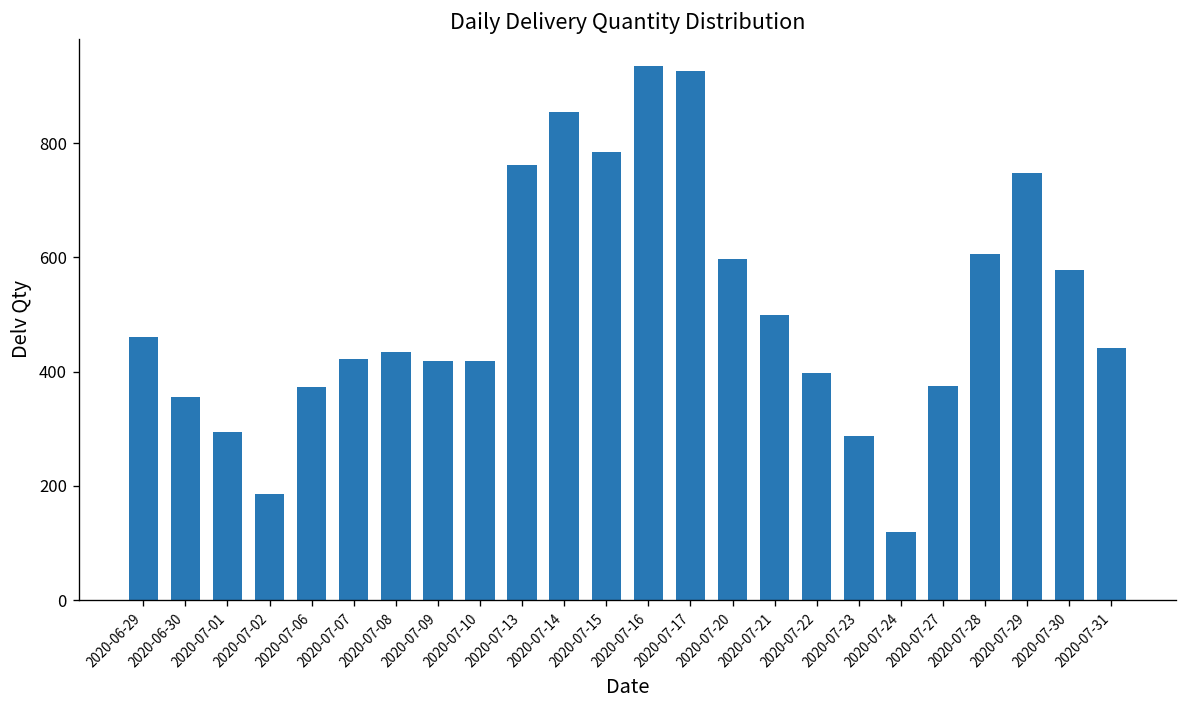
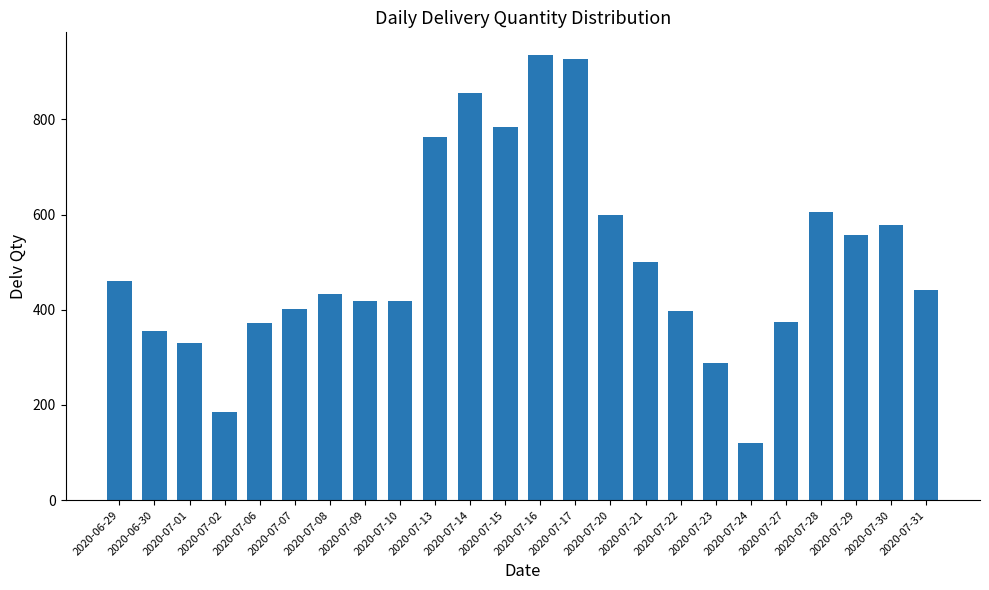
  {
    "2020-06-29": 460,
    "2020-06-30": 360,
-   "2020-07-01": 290,
+   "2020-07-01": 330,
    "2020-07-02": 190,
    "2020-07-06": 370,
-   "2020-07-07": 420,
+   "2020-07-07": 400,
    "2020-07-08": 430,
    "2020-07-09": 420,
    "2020-07-10": 420,
    "2020-07-13": 760,
    "2020-07-14": 860,
    "2020-07-15": 780,
    "2020-07-16": 940,
    "2020-07-17": 930,
    "2020-07-20": 600,
    "2020-07-21": 500,
    "2020-07-22": 400,
    "2020-07-23": 290,
    "2020-07-24": 120,
    "2020-07-27": 370,
    "2020-07-28": 610,
-   "2020-07-29": 750,
+   "2020-07-29": 560,
    "2020-07-30": 580,
    "2020-07-31": 440
  }
